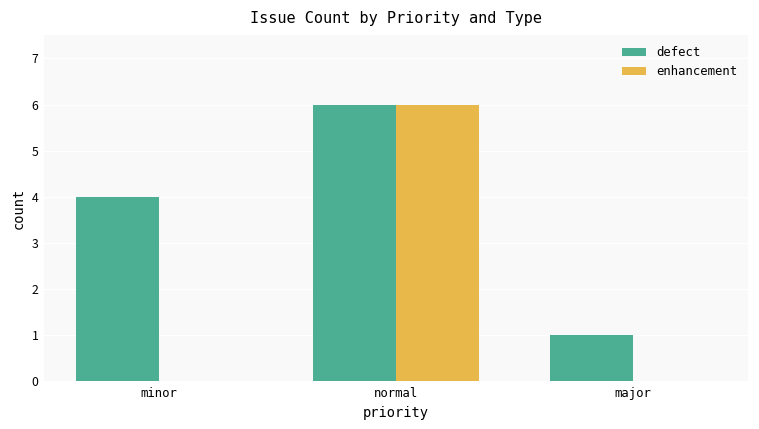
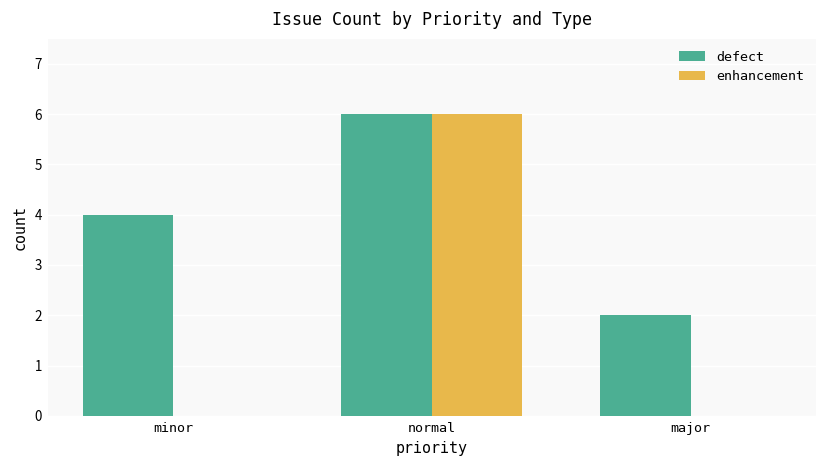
  {
    "defect": {
      "minor": 4,
      "normal": 6,
-     "major": 1
+     "major": 2
    },
    "enhancement": {
      "minor": 0,
      "normal": 6,
      "major": 0
    }
  }
